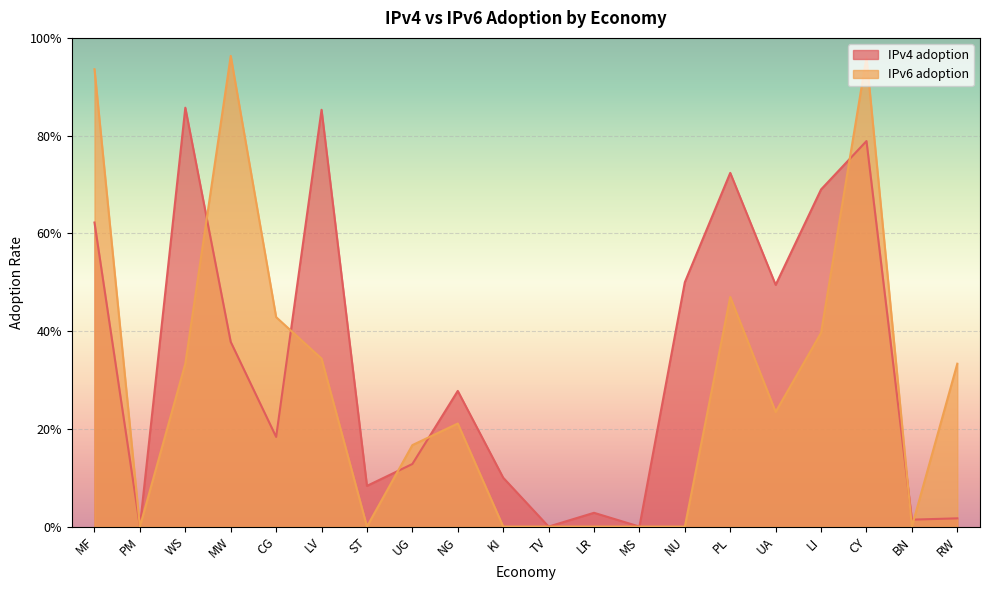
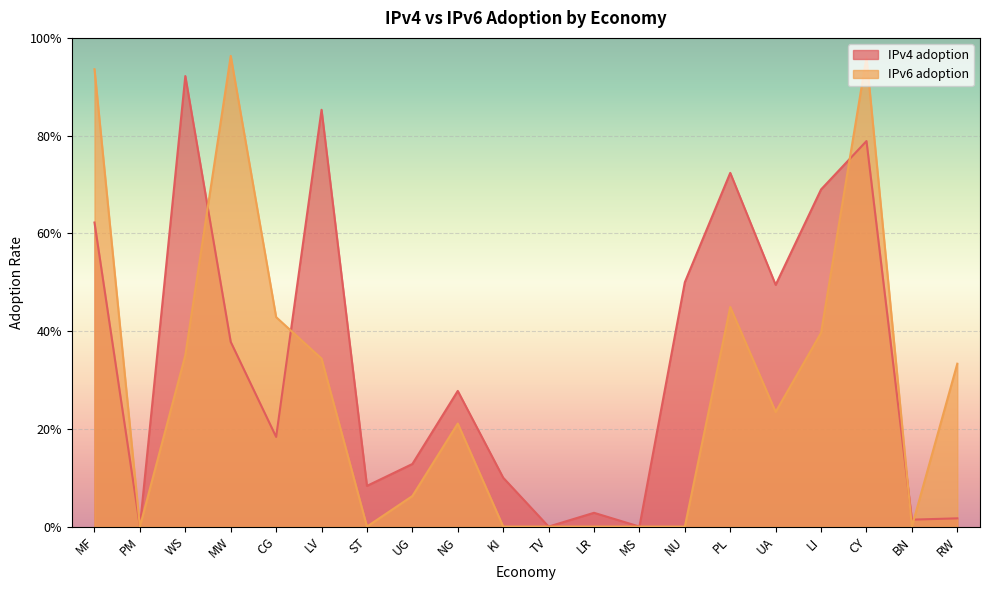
  {
    "IPv4 adoption": {
      "MF": "62%",
-     "WS": "86%",
+     "WS": "92%",
      "MW": "38%",
      "CG": "18%",
      "LV": "85%",
      "ST": "8%",
      "UG": "13%",
      "NG": "28%",
      "KI": "10%",
      "LR": "3%",
      "NU": "50%",
      "PL": "72%",
      "UA": "49%",
      "LI": "69%",
      "CY": "79%",
      "BN": "1%",
      "RW": "2%"
    },
    "IPv6 adoption": {
      "MF": "94%",
-     "WS": "33%",
+     "WS": "35%",
      "MW": "96%",
      "CG": "43%",
      "LV": "34%",
      "ST": "0%",
-     "UG": "17%",
+     "UG": "6%",
      "NG": "21%",
      "KI": "0%",
      "LR": "0%",
      "NU": "0%",
-     "PL": "47%",
+     "PL": "45%",
      "UA": "23%",
      "LI": "40%",
      "BN": "0%",
      "RW": "33%"
    }
  }
